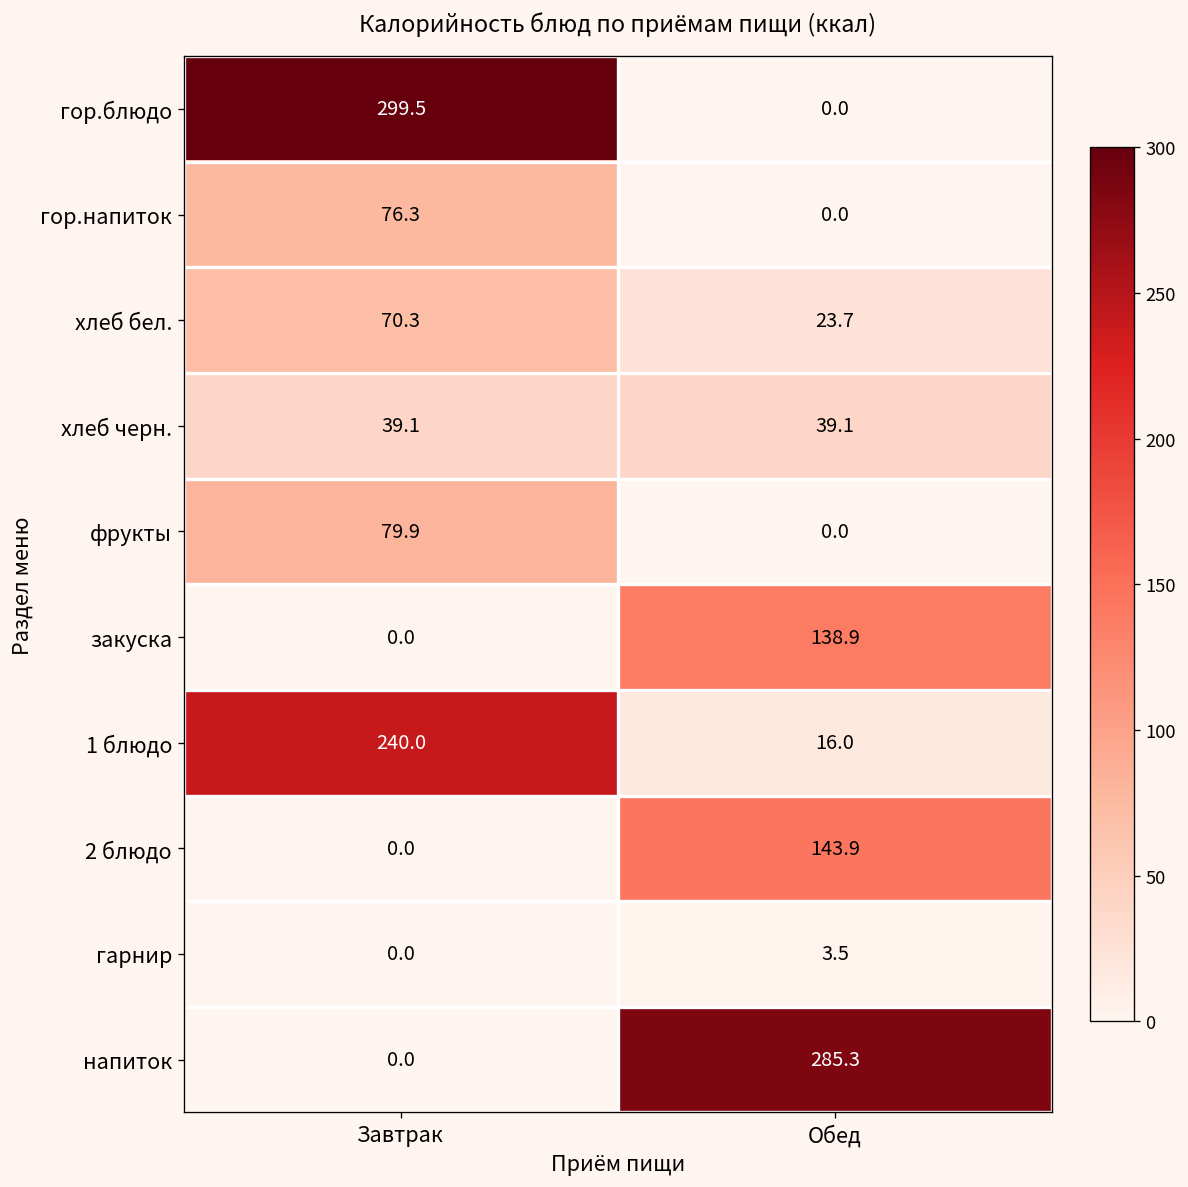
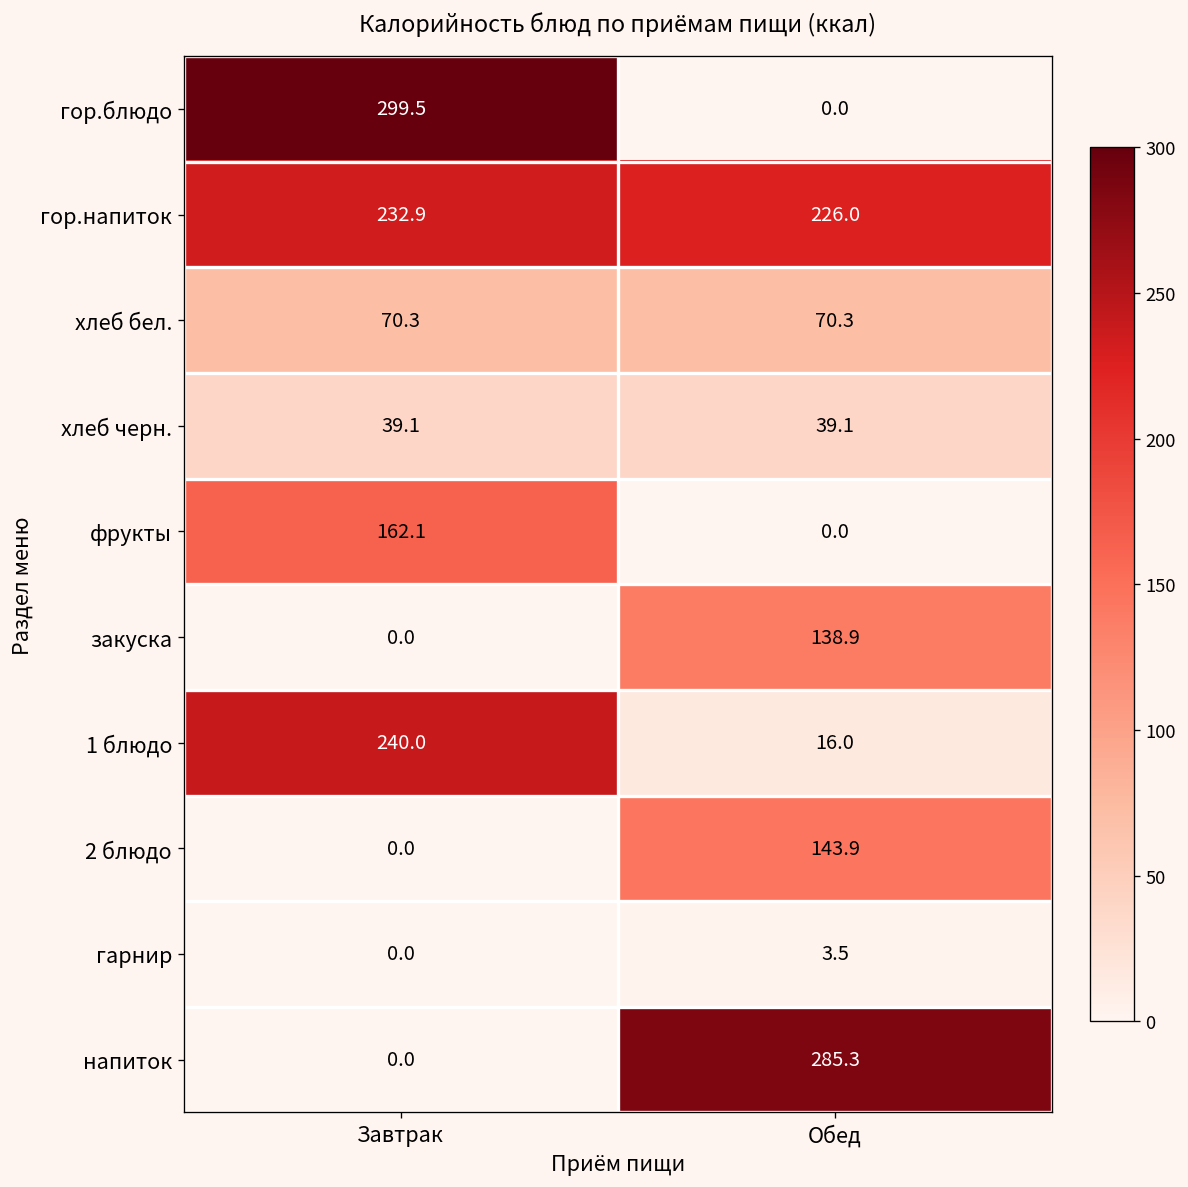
  {
    "гор.блюдо": {
      "Завтрак": 299.5,
      "Обед": 0.0
    },
    "гор.напиток": {
-     "Завтрак": 76.3,
-     "Обед": 0.0
+     "Завтрак": 232.9,
+     "Обед": 226.0
    },
    "хлеб бел.": {
      "Завтрак": 70.3,
-     "Обед": 23.7
+     "Обед": 70.3
    },
    "хлеб черн.": {
      "Завтрак": 39.1,
      "Обед": 39.1
    },
    "фрукты": {
-     "Завтрак": 79.9,
+     "Завтрак": 162.1,
      "Обед": 0.0
    },
    "закуска": {
      "Завтрак": 0.0,
      "Обед": 138.9
    },
    "1 блюдо": {
      "Завтрак": 240.0,
      "Обед": 16.0
    },
    "2 блюдо": {
      "Завтрак": 0.0,
      "Обед": 143.9
    },
    "гарнир": {
      "Завтрак": 0.0,
      "Обед": 3.5
    },
    "напиток": {
      "Завтрак": 0.0,
      "Обед": 285.3
    }
  }
